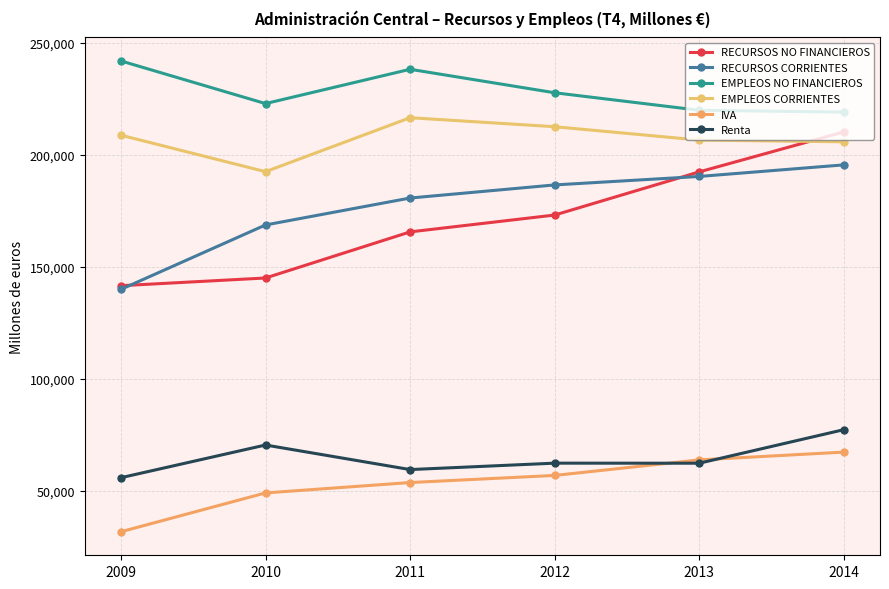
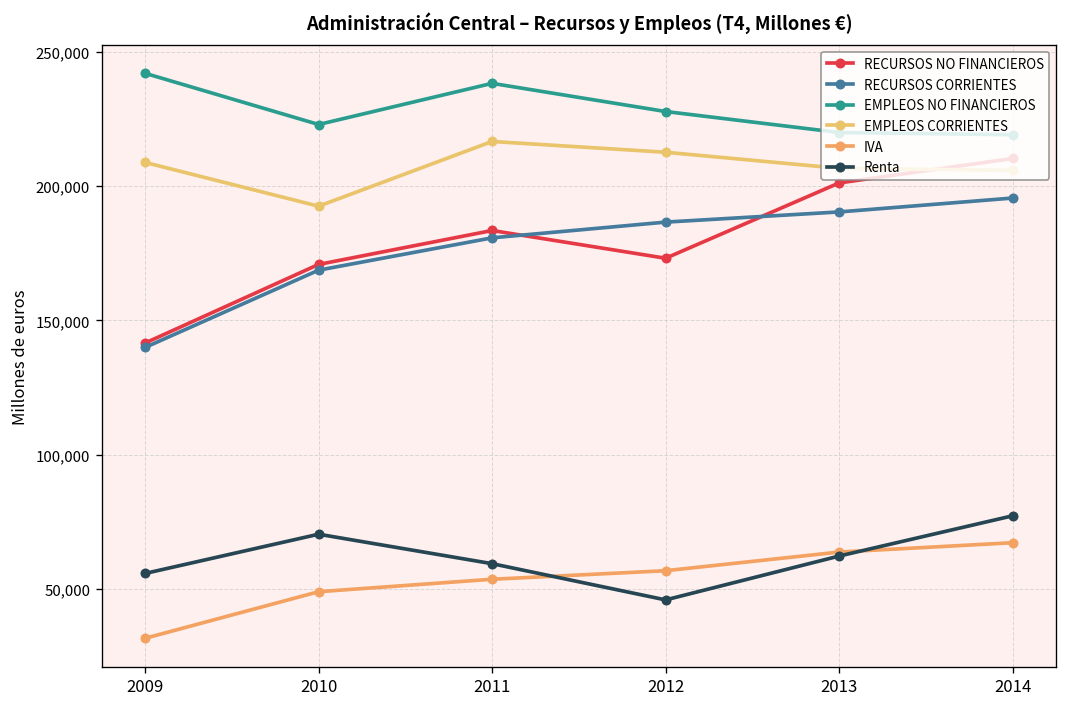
  {
    "RECURSOS NO FINANCIEROS": {
      "2009": "142,000",
-     "2010": "145,000",
-     "2011": "166,000",
+     "2010": "171,000",
+     "2011": "183,000",
      "2012": "173,000",
-     "2013": "192,000"
+     "2013": "201,000"
    },
    "Renta": {
      "2009": "56,000",
      "2010": "70,000",
      "2011": "59,000",
-     "2012": "62,000",
+     "2012": "46,000",
      "2013": "62,000",
      "2014": "77,000"
    }
  }
